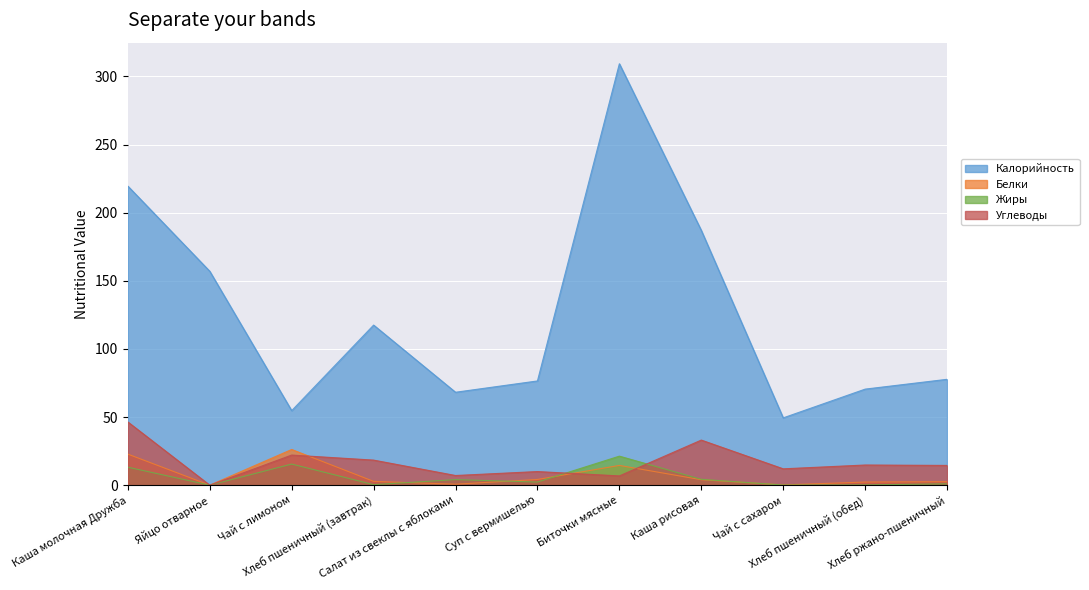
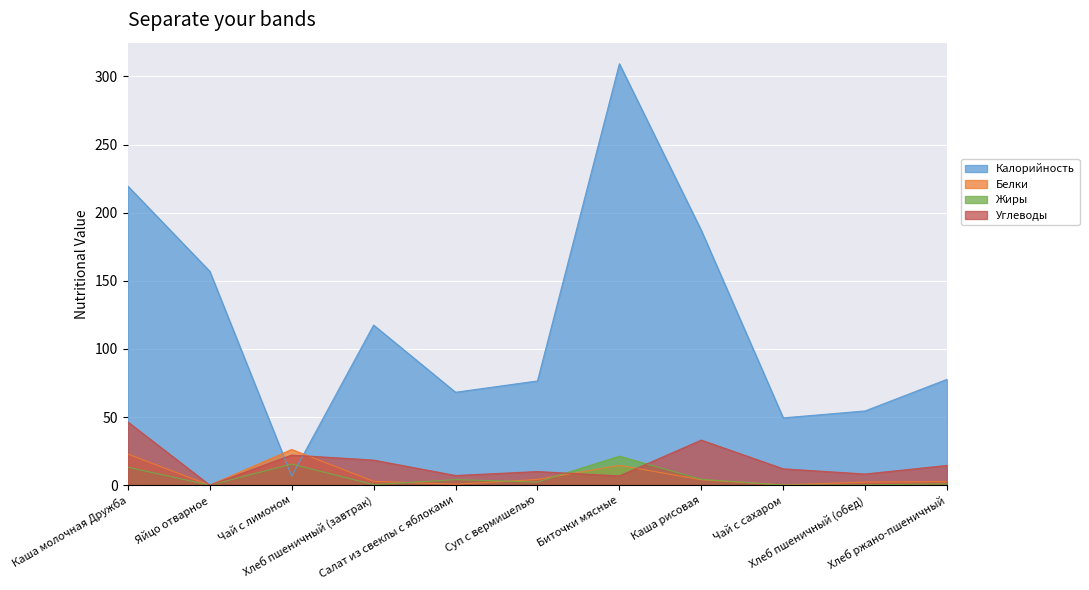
  {
    "Калорийность": {
      "Каша молочная Дружба": 220,
      "Яйцо отварное": 157,
-     "Чай с лимоном": 55,
+     "Чай с лимоном": 7,
      "Хлеб пшеничный (завтрак)": 118,
      "Салат из свеклы с яблоками": 68,
      "Суп с вермишелью": 77,
      "Биточки мясные": 309,
      "Каша рисовая": 187,
      "Чай с сахаром": 49,
-     "Хлеб пшеничный (обед)": 71,
+     "Хлеб пшеничный (обед)": 55,
      "Хлеб ржано-пшеничный": 78
    },
    "Белки": {
      "Каша молочная Дружба": 23,
      "Чай с лимоном": 26,
      "Хлеб пшеничный (завтрак)": 3,
      "Салат из свеклы с яблоками": 1,
      "Биточки мясные": 15,
      "Хлеб пшеничный (обед)": 2
    },
    "Жиры": {
      "Каша молочная Дружба": 13,
      "Чай с лимоном": 16,
      "Хлеб пшеничный (завтрак)": 0,
      "Салат из свеклы с яблоками": 4,
      "Биточки мясные": 21,
      "Хлеб пшеничный (обед)": 0
    },
    "Углеводы": {
      "Каша молочная Дружба": 46,
      "Чай с лимоном": 22,
      "Хлеб пшеничный (завтрак)": 18,
      "Салат из свеклы с яблоками": 7,
      "Суп с вермишелью": 10,
      "Биточки мясные": 7,
      "Каша рисовая": 33,
      "Чай с сахаром": 12,
-     "Хлеб пшеничный (обед)": 15,
+     "Хлеб пшеничный (обед)": 8,
      "Хлеб ржано-пшеничный": 15
    }
  }
